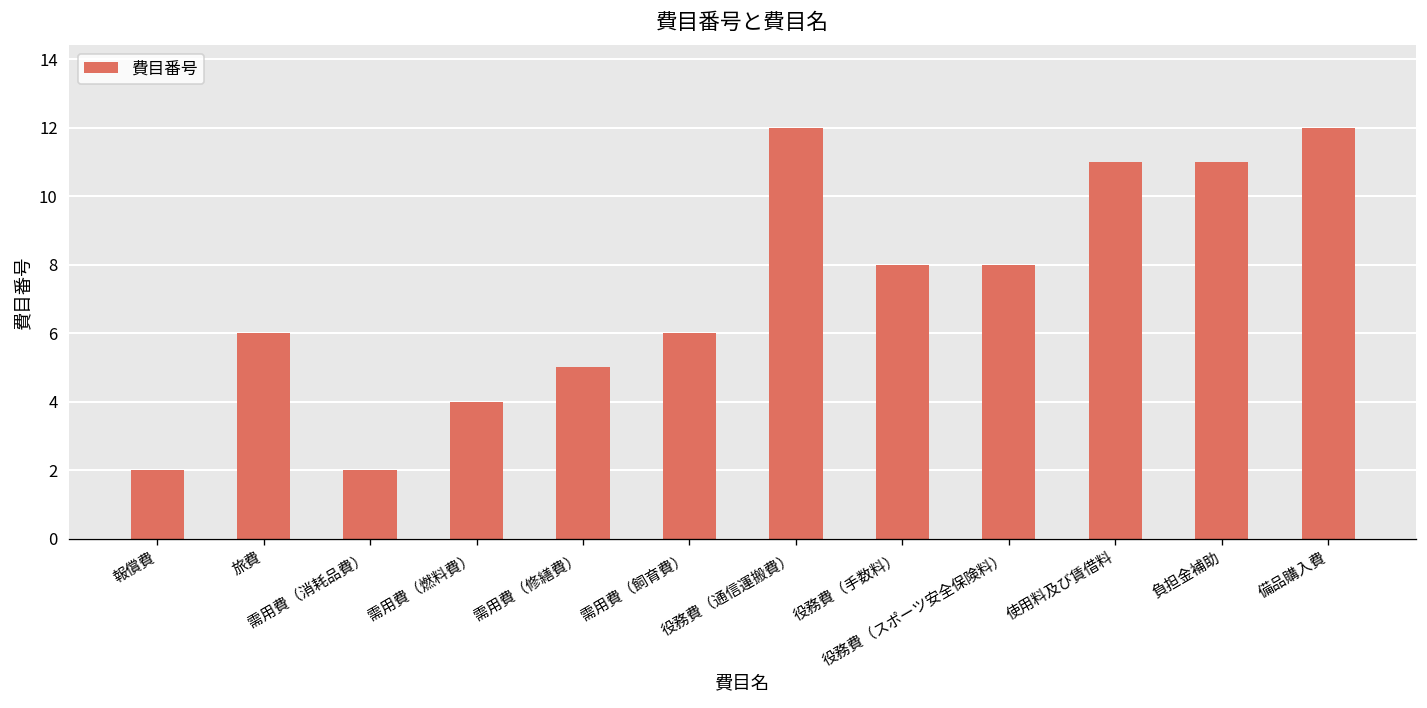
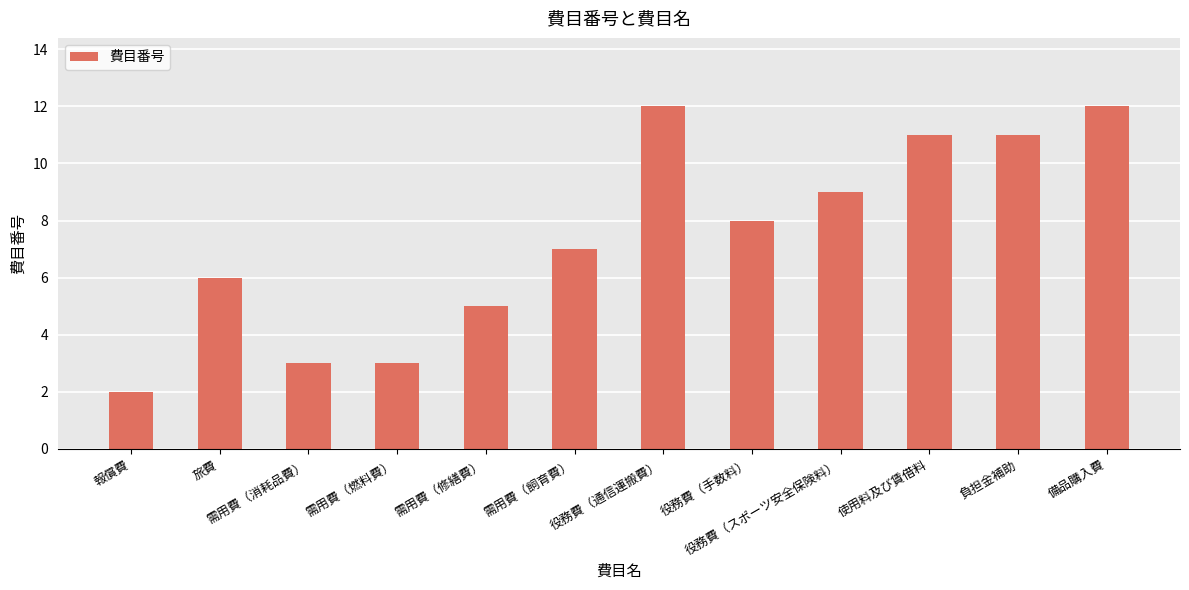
  {
    "報償費": 2,
    "旅費": 6,
-   "需用費（消耗品費）": 2,
-   "需用費（燃料費）": 4,
+   "需用費（消耗品費）": 3,
+   "需用費（燃料費）": 3,
    "需用費（修繕費）": 5,
-   "需用費（飼育費）": 6,
+   "需用費（飼育費）": 7,
    "役務費（通信運搬費）": 12,
    "役務費（手数料）": 8,
-   "役務費（スポーツ安全保険料）": 8,
+   "役務費（スポーツ安全保険料）": 9,
    "使用料及び賃借料": 11,
    "負担金補助": 11,
    "備品購入費": 12
  }
